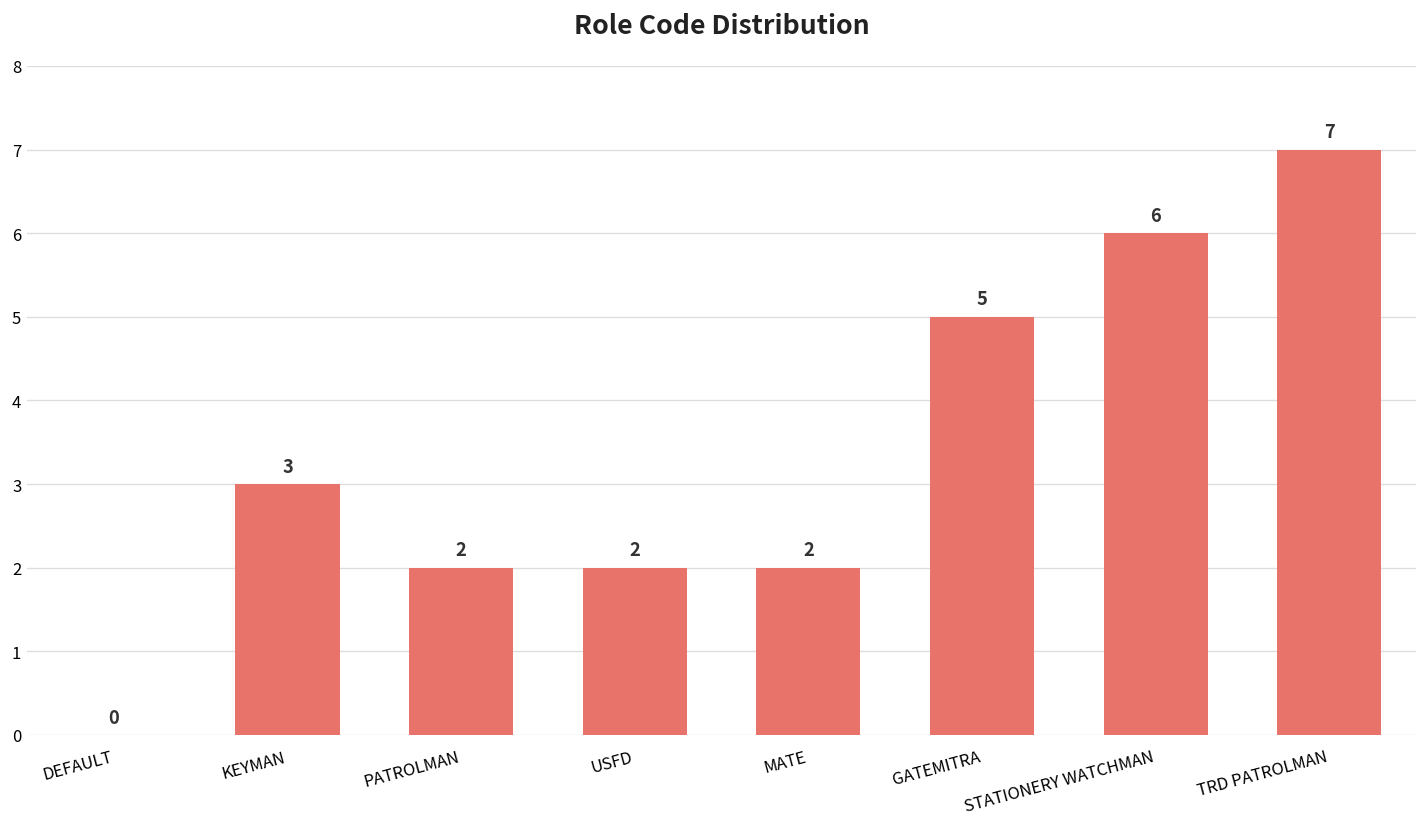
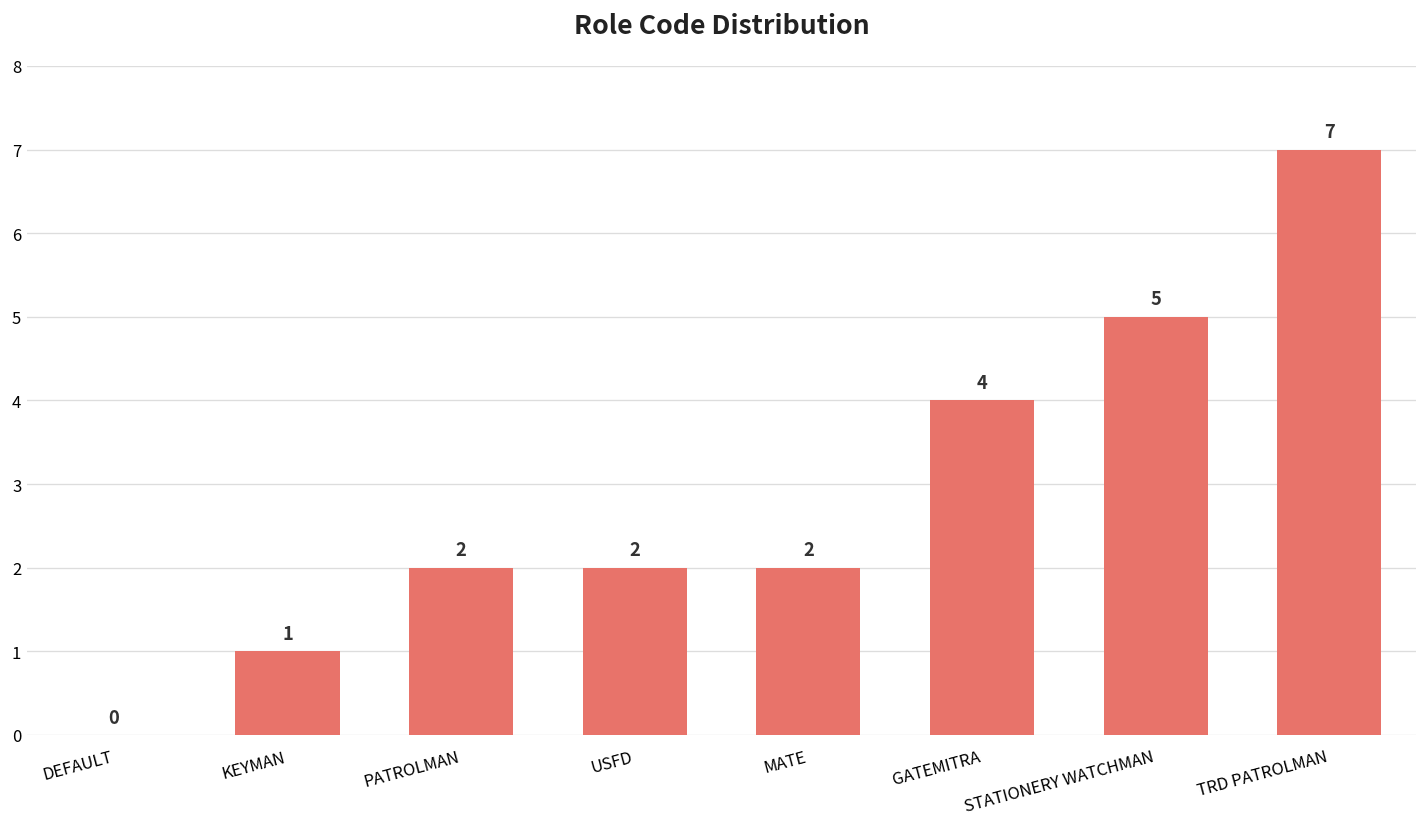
  {
    "DEFAULT": 0,
-   "KEYMAN": 3,
+   "KEYMAN": 1,
    "PATROLMAN": 2,
    "USFD": 2,
    "MATE": 2,
-   "GATEMITRA": 5,
-   "STATIONERY WATCHMAN": 6,
+   "GATEMITRA": 4,
+   "STATIONERY WATCHMAN": 5,
    "TRD PATROLMAN": 7
  }
